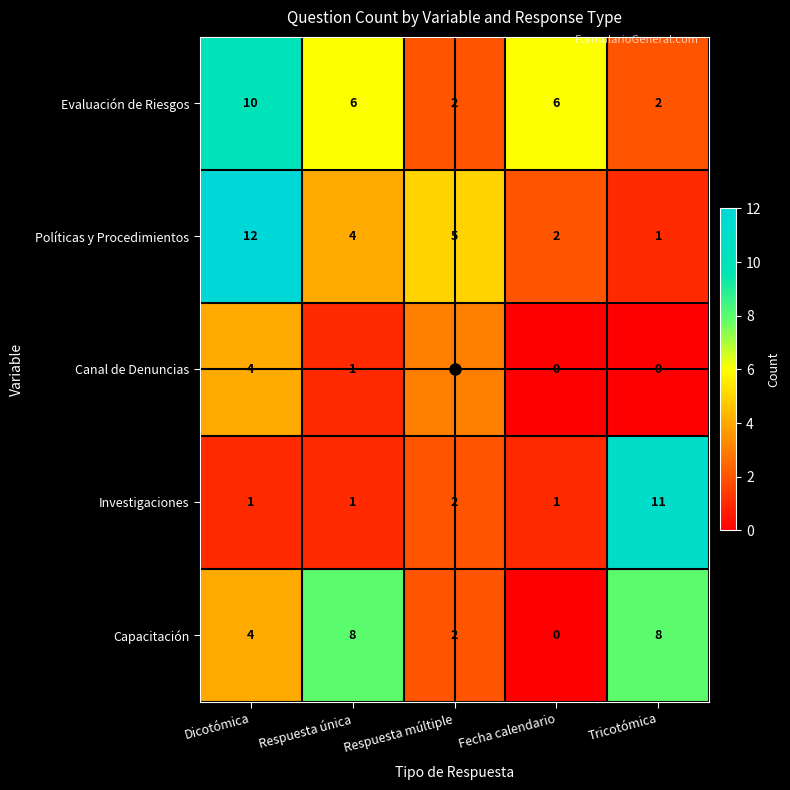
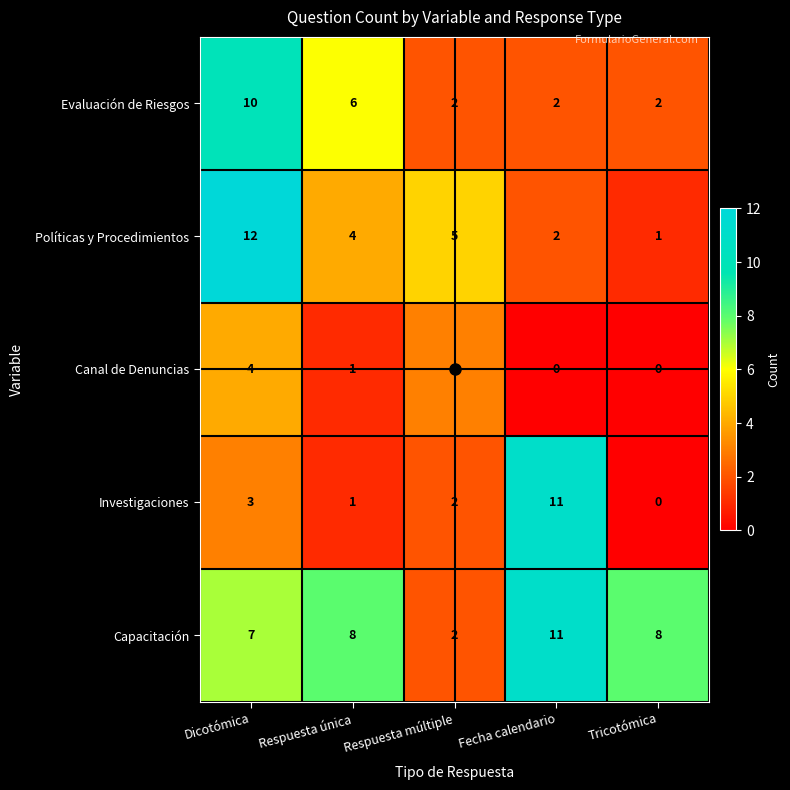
  {
    "Evaluación de Riesgos": {
      "Dicotómica": 10,
      "Respuesta única": 6,
      "Respuesta múltiple": 2,
-     "Fecha calendario": 6,
+     "Fecha calendario": 2,
      "Tricotómica": 2
    },
    "Políticas y Procedimientos": {
      "Dicotómica": 12,
      "Respuesta única": 4,
      "Respuesta múltiple": 5,
      "Fecha calendario": 2,
      "Tricotómica": 1
    },
    "Canal de Denuncias": {
      "Dicotómica": 4,
      "Respuesta única": 1,
      "Fecha calendario": 0,
      "Tricotómica": 0
    },
    "Investigaciones": {
-     "Dicotómica": 1,
+     "Dicotómica": 3,
      "Respuesta única": 1,
      "Respuesta múltiple": 2,
-     "Fecha calendario": 1,
-     "Tricotómica": 11
+     "Fecha calendario": 11,
+     "Tricotómica": 0
    },
    "Capacitación": {
-     "Dicotómica": 4,
+     "Dicotómica": 7,
      "Respuesta única": 8,
      "Respuesta múltiple": 2,
-     "Fecha calendario": 0,
+     "Fecha calendario": 11,
      "Tricotómica": 8
    }
  }
